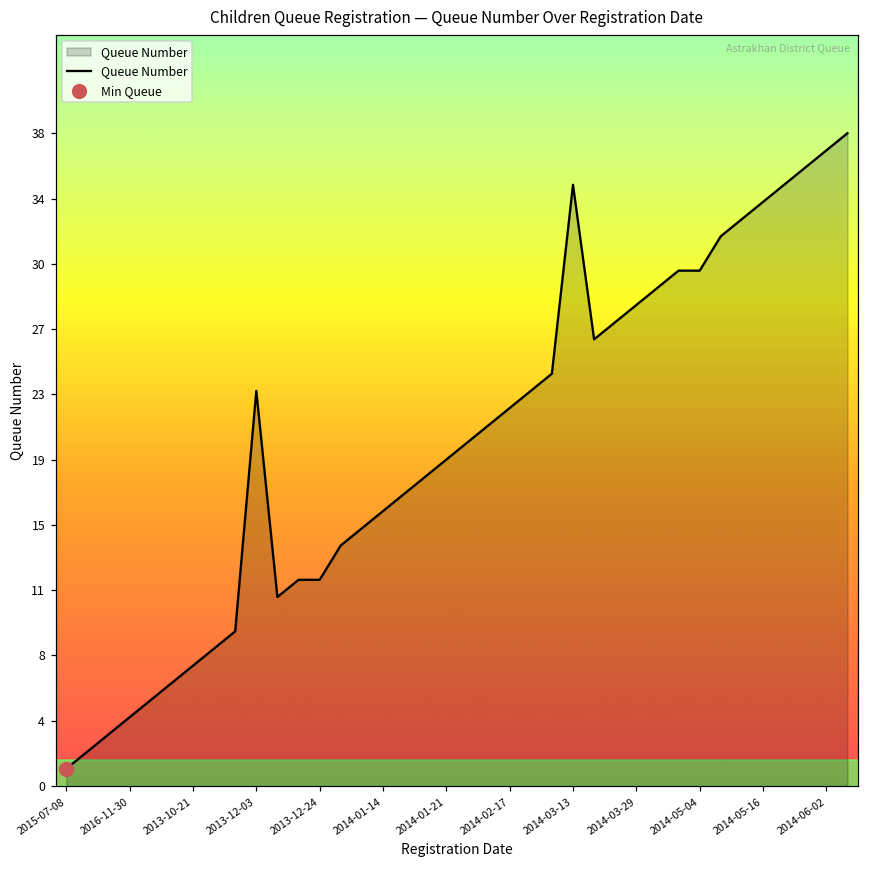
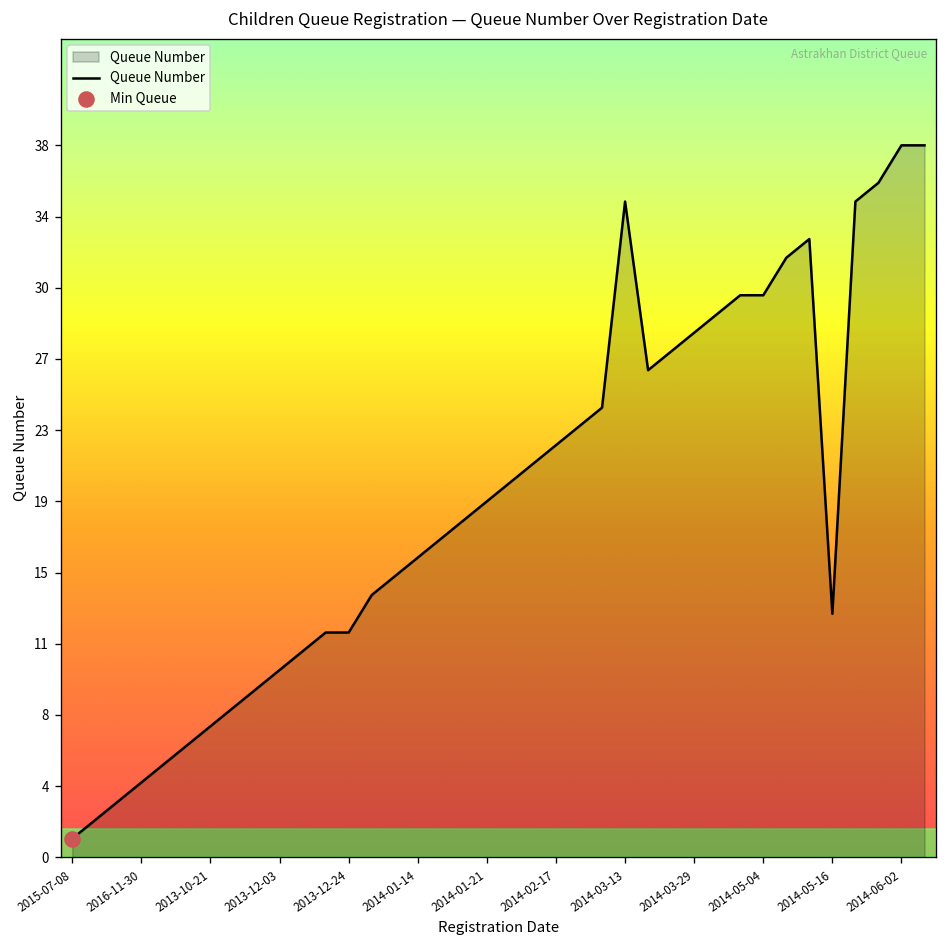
  {
    "Queue Number": {
      "2016-11-30": 4,
      "2013-10-21": 7,
-     "2013-12-03": 23,
+     "2013-12-03": 10,
      "2013-12-24": 12,
      "2014-01-21": 19,
      "2014-03-13": 35,
      "2014-03-29": 28,
      "2014-05-04": 30,
-     "2014-05-16": 34,
-     "2014-06-02": 37
+     "2014-05-16": 13,
+     "2014-06-02": 38
    }
  }
